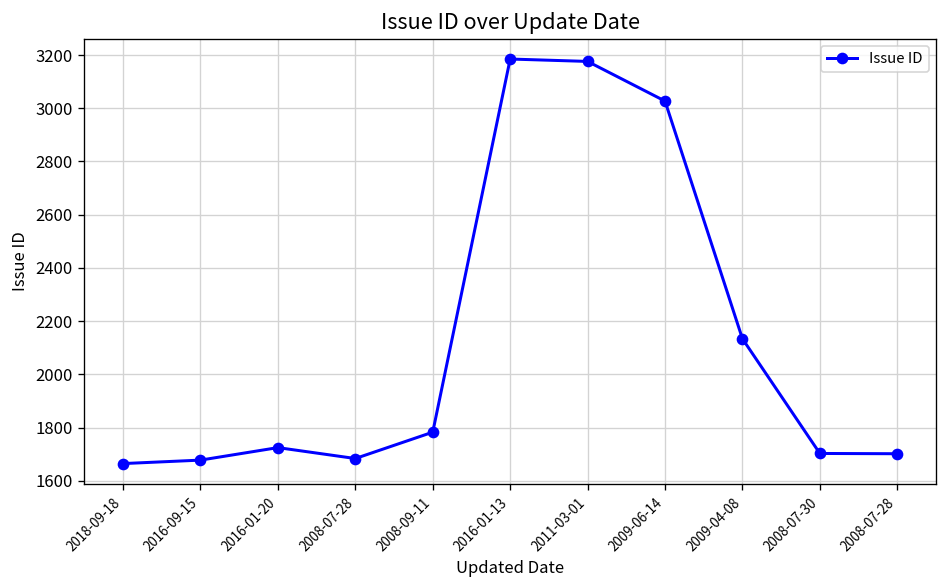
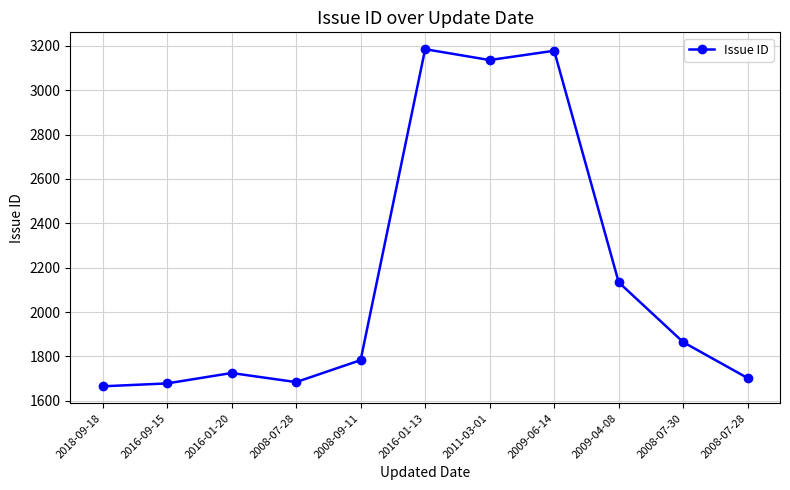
  {
    "2018-09-18": 1670,
    "2016-09-15": 1680,
    "2016-01-20": 1730,
    "2008-09-11": 1780,
    "2016-01-13": 3190,
-   "2011-03-01": 3180,
-   "2009-06-14": 3030,
+   "2011-03-01": 3140,
+   "2009-06-14": 3180,
    "2009-04-08": 2130,
-   "2008-07-30": 1700
+   "2008-07-30": 1860
  }
